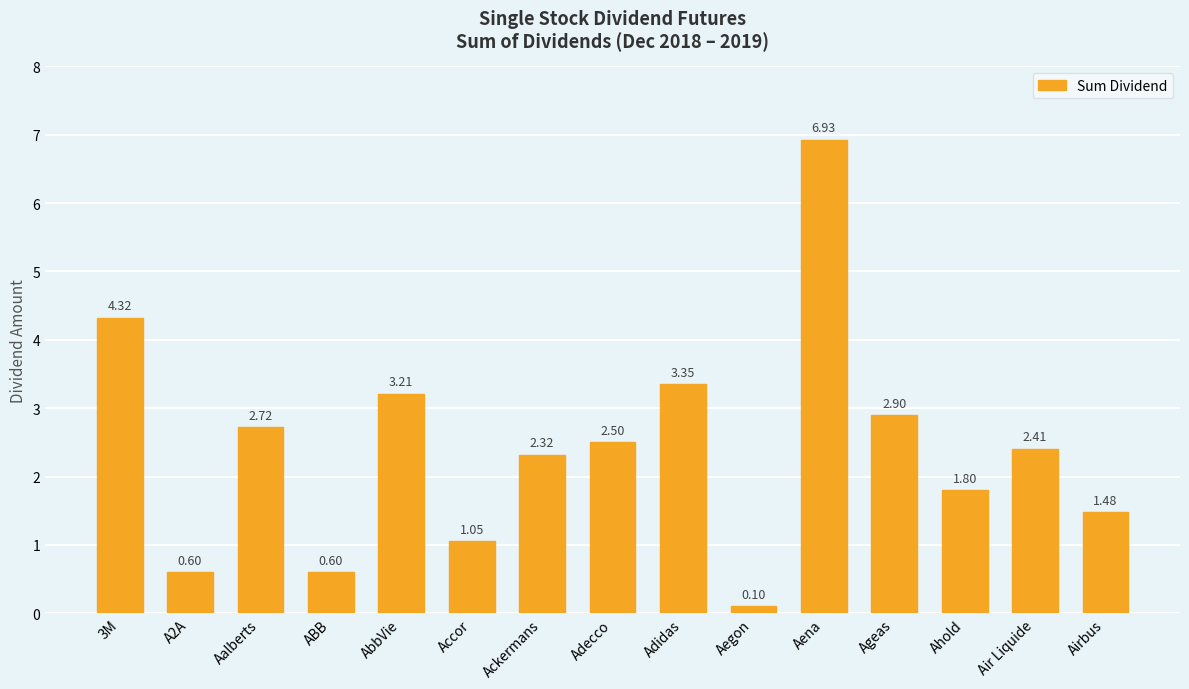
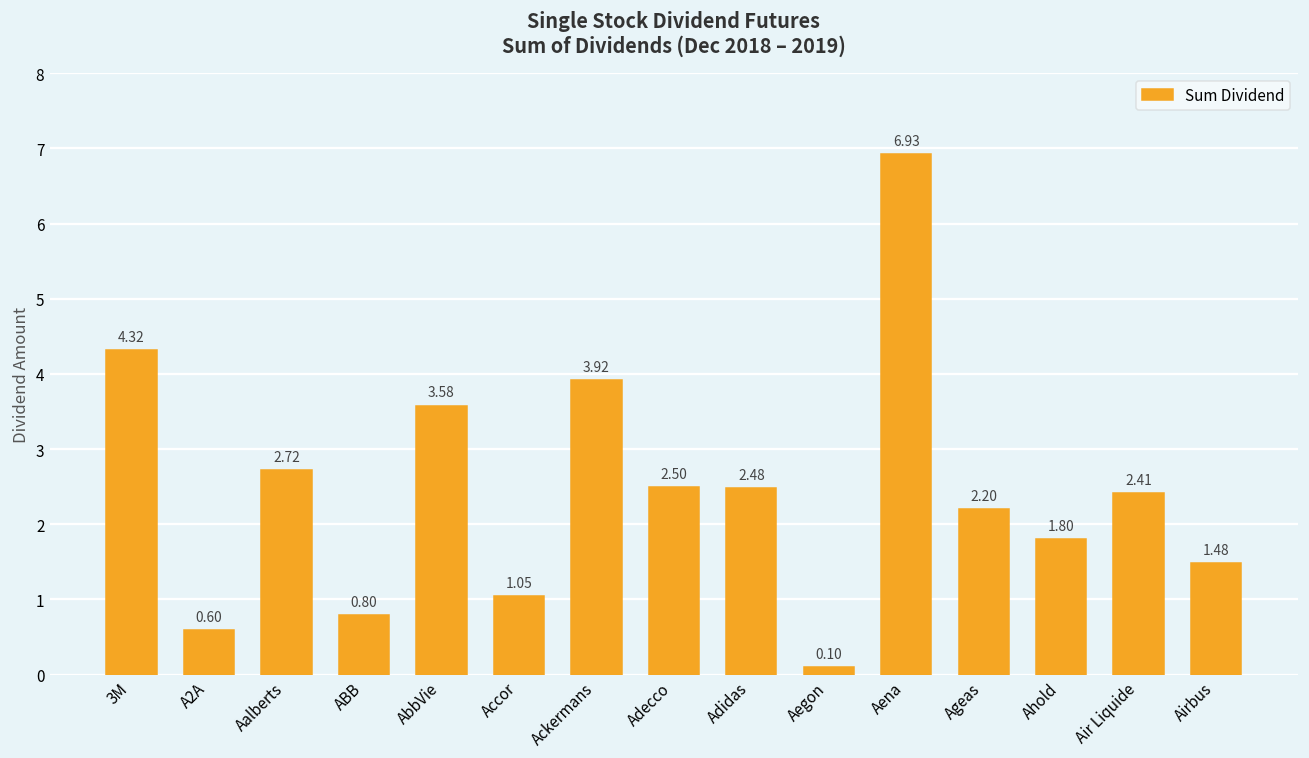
  {
    "3M": 4.32,
    "A2A": 0.60,
    "Aalberts": 2.72,
-   "ABB": 0.60,
-   "AbbVie": 3.21,
+   "ABB": 0.80,
+   "AbbVie": 3.58,
    "Accor": 1.05,
-   "Ackermans": 2.32,
+   "Ackermans": 3.92,
    "Adecco": 2.50,
-   "Adidas": 3.35,
+   "Adidas": 2.48,
    "Aegon": 0.10,
    "Aena": 6.93,
-   "Ageas": 2.90,
+   "Ageas": 2.20,
    "Ahold": 1.80,
    "Air Liquide": 2.41,
    "Airbus": 1.48
  }
